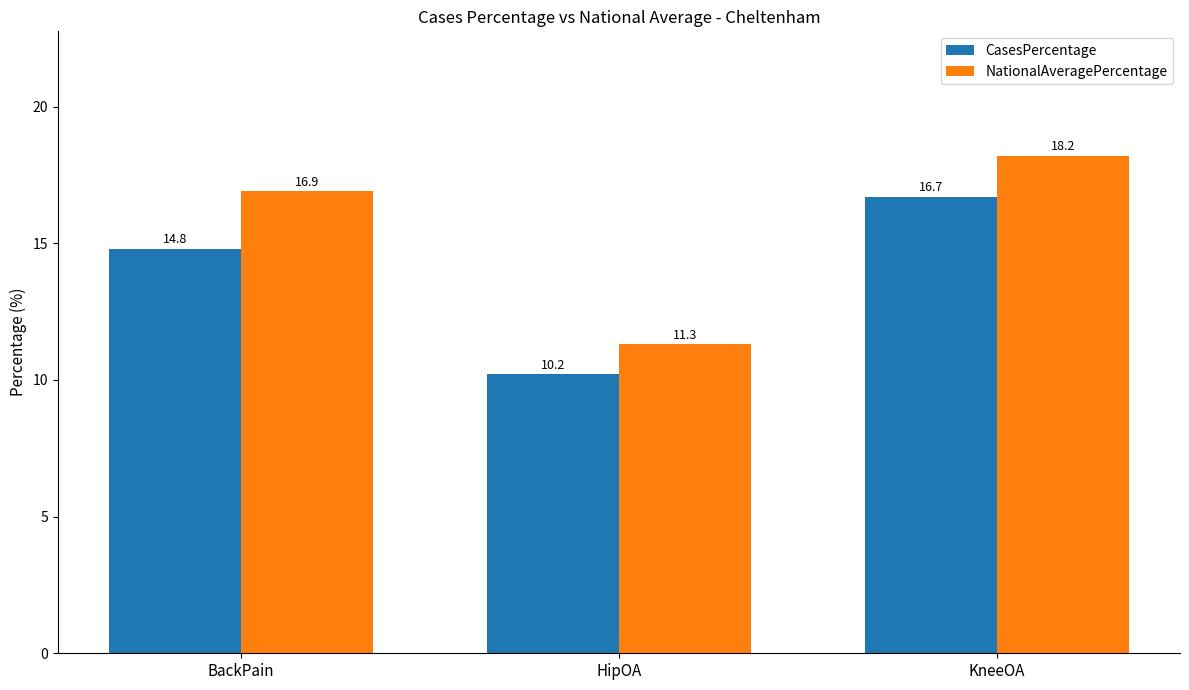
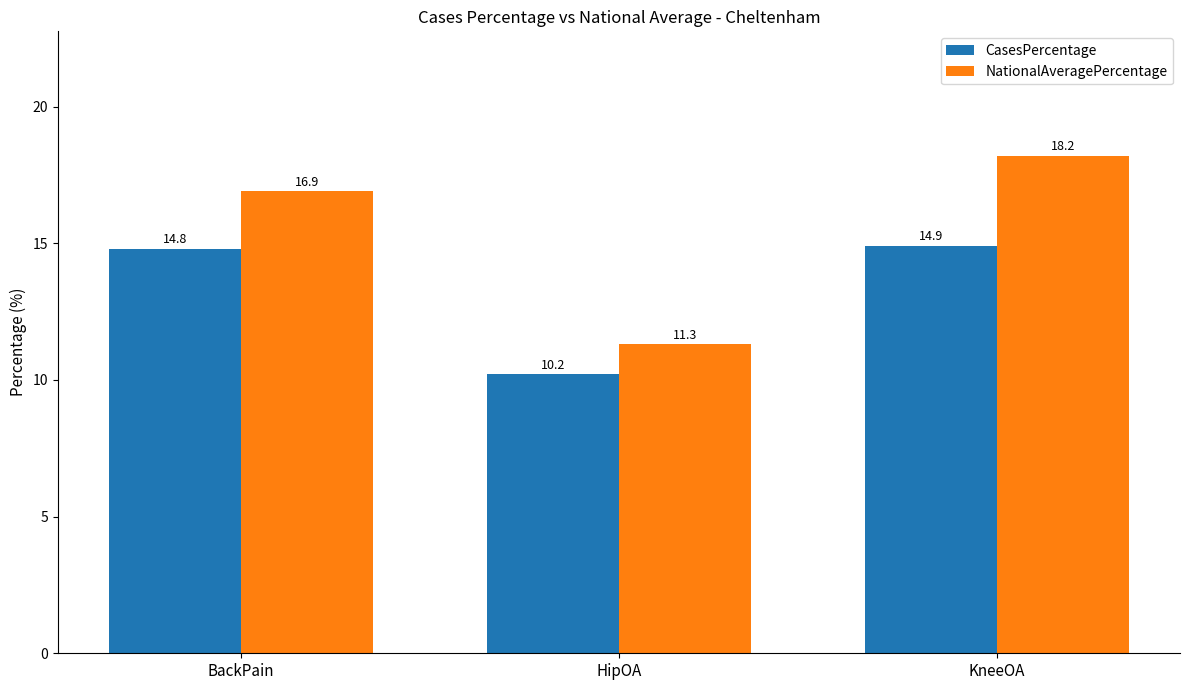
  {
    "CasesPercentage": {
      "BackPain": 14.8,
      "HipOA": 10.2,
-     "KneeOA": 16.7
+     "KneeOA": 14.9
    },
    "NationalAveragePercentage": {
      "BackPain": 16.9,
      "HipOA": 11.3,
      "KneeOA": 18.2
    }
  }
